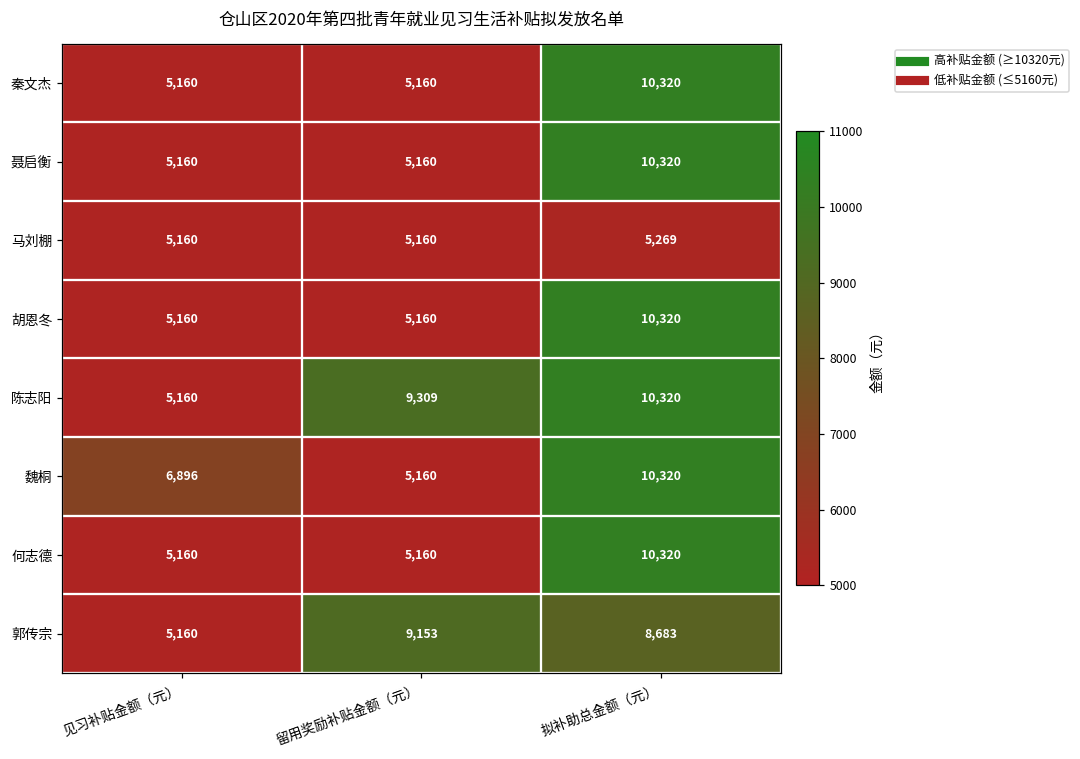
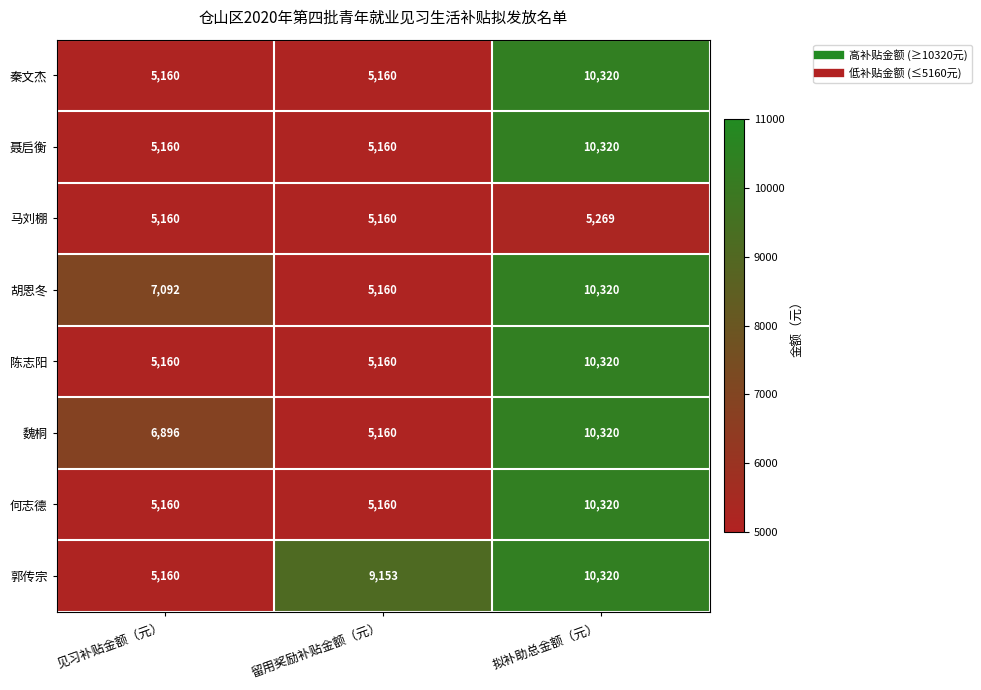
  {
    "秦文杰": {
      "见习补贴金额（元）": "5,160",
      "留用奖励补贴金额（元）": "5,160",
      "拟补助总金额（元）": "10,320"
    },
    "聂启衡": {
      "见习补贴金额（元）": "5,160",
      "留用奖励补贴金额（元）": "5,160",
      "拟补助总金额（元）": "10,320"
    },
    "马刘棚": {
      "见习补贴金额（元）": "5,160",
      "留用奖励补贴金额（元）": "5,160",
      "拟补助总金额（元）": "5,269"
    },
    "胡恩冬": {
-     "见习补贴金额（元）": "5,160",
+     "见习补贴金额（元）": "7,092",
      "留用奖励补贴金额（元）": "5,160",
      "拟补助总金额（元）": "10,320"
    },
    "陈志阳": {
      "见习补贴金额（元）": "5,160",
-     "留用奖励补贴金额（元）": "9,309",
+     "留用奖励补贴金额（元）": "5,160",
      "拟补助总金额（元）": "10,320"
    },
    "魏桐": {
      "见习补贴金额（元）": "6,896",
      "留用奖励补贴金额（元）": "5,160",
      "拟补助总金额（元）": "10,320"
    },
    "何志德": {
      "见习补贴金额（元）": "5,160",
      "留用奖励补贴金额（元）": "5,160",
      "拟补助总金额（元）": "10,320"
    },
    "郭传宗": {
      "见习补贴金额（元）": "5,160",
      "留用奖励补贴金额（元）": "9,153",
-     "拟补助总金额（元）": "8,683"
+     "拟补助总金额（元）": "10,320"
    }
  }
